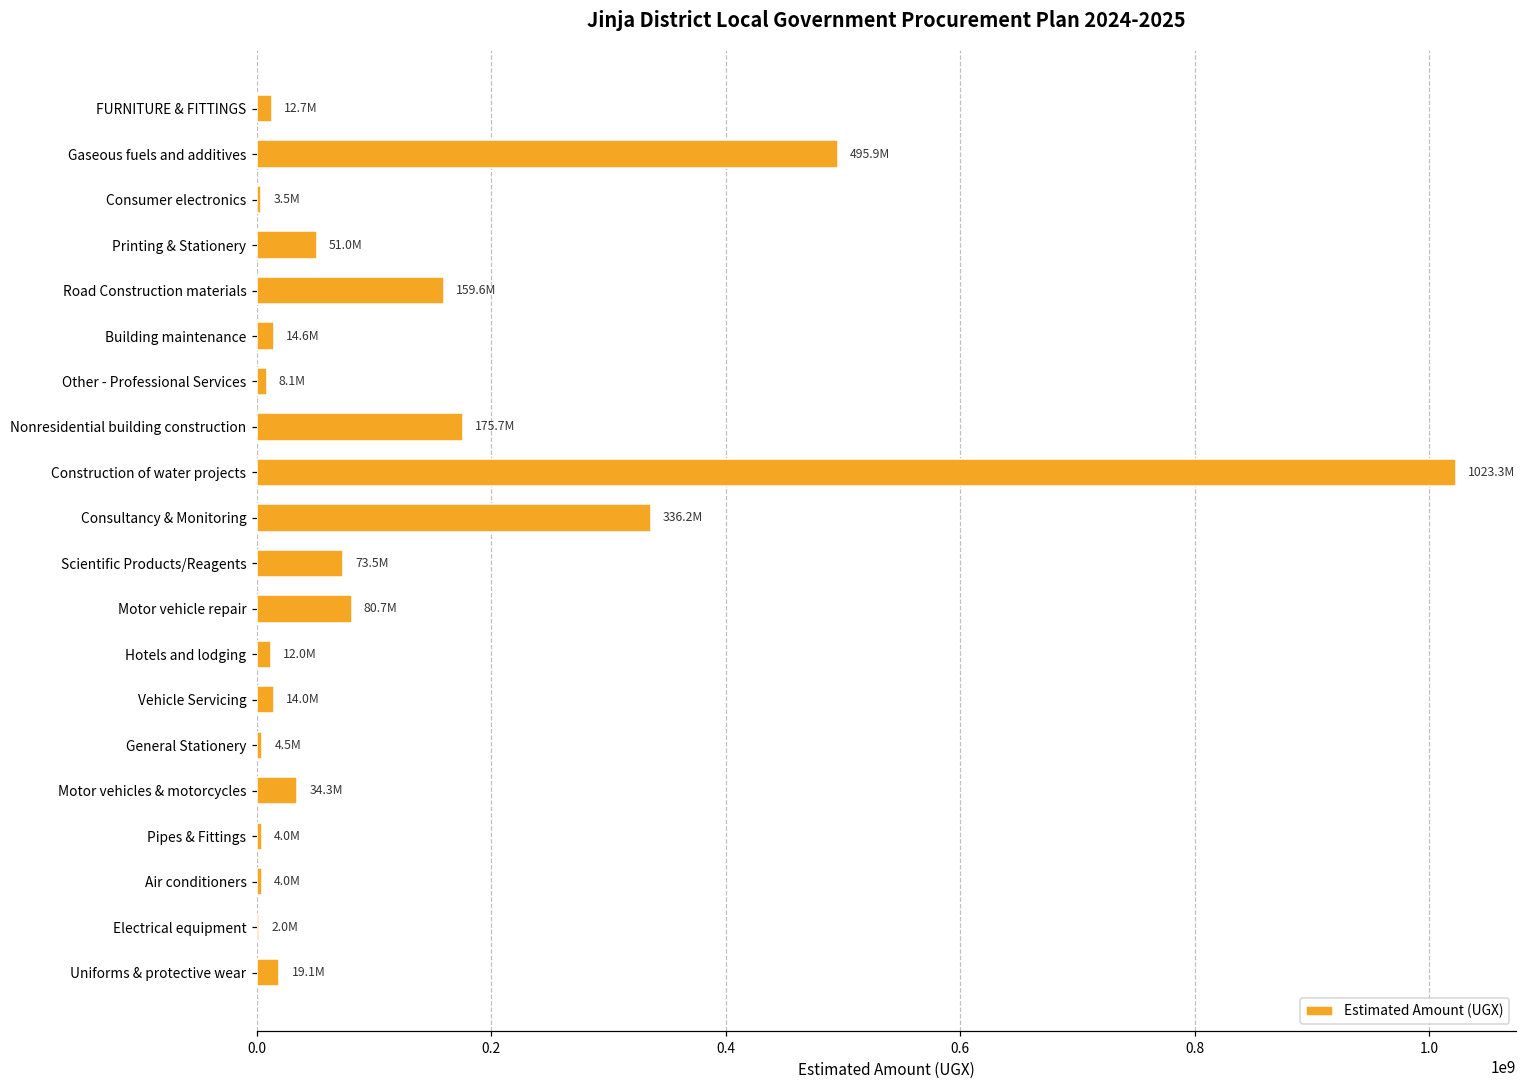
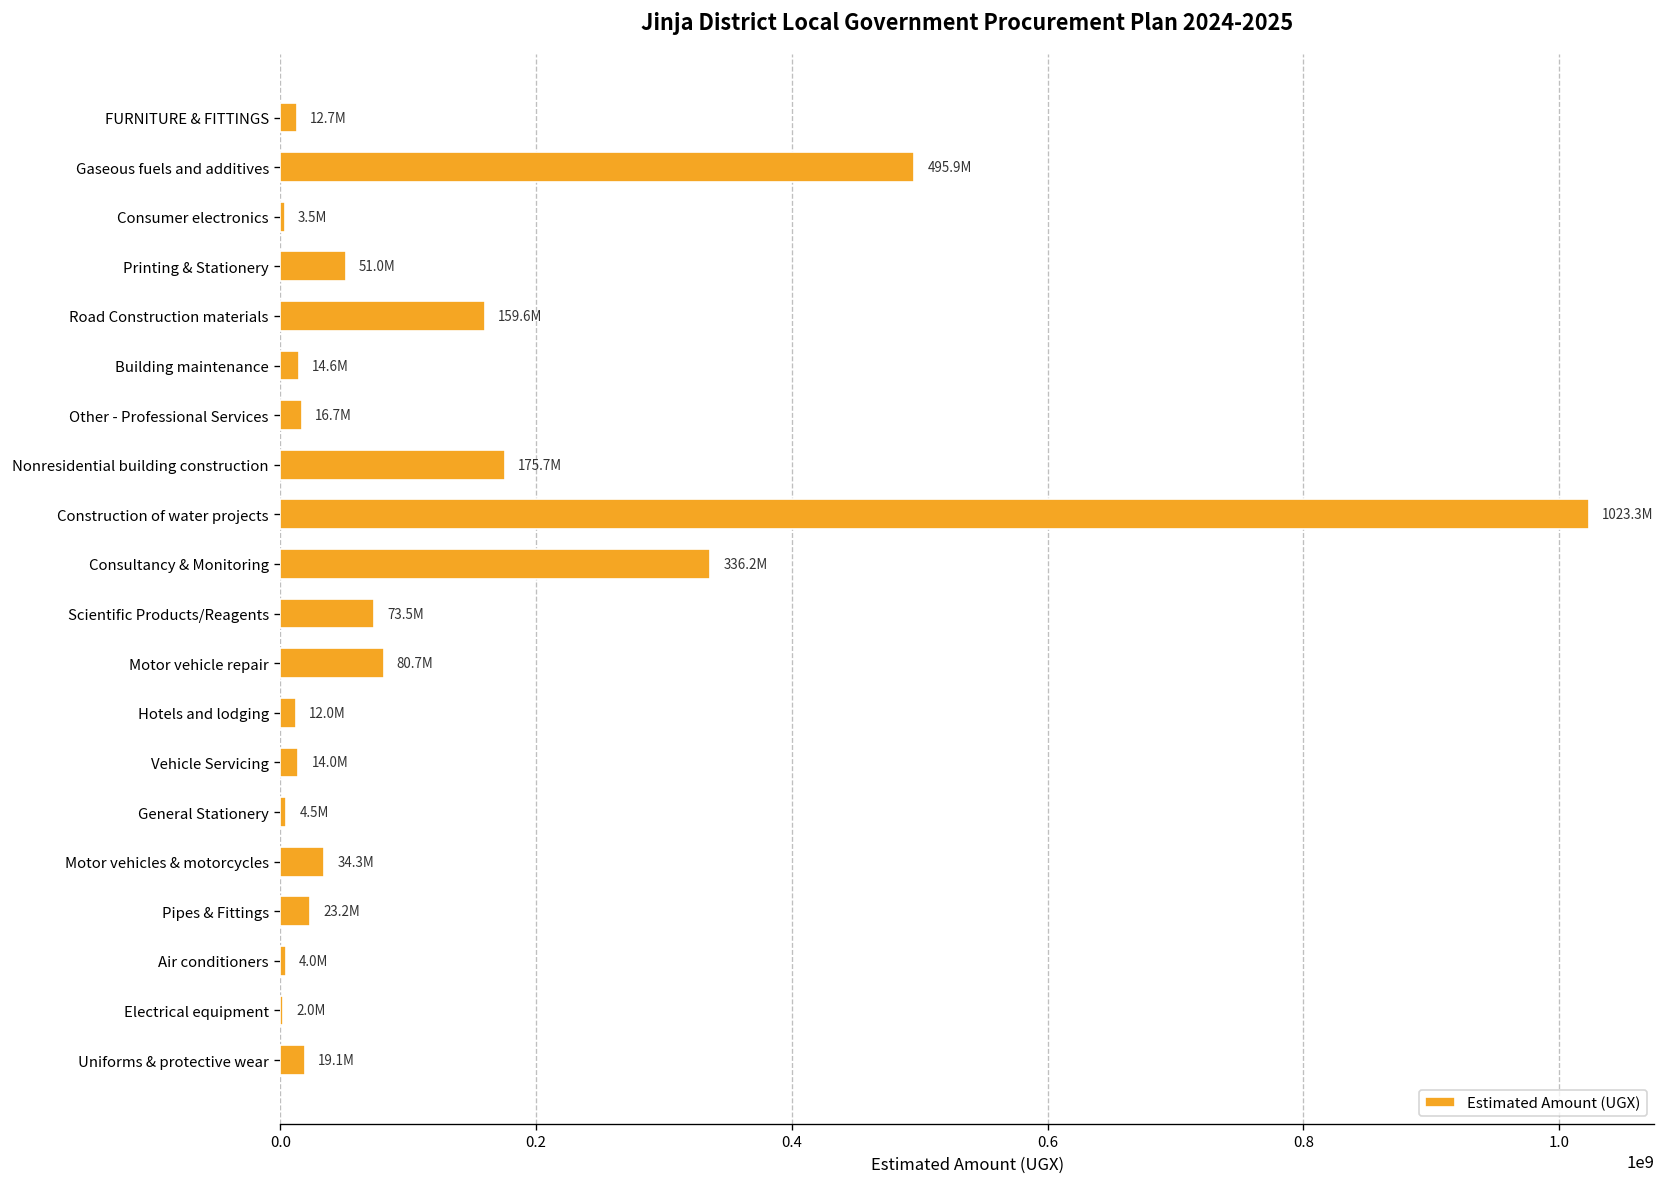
  {
    "FURNITURE & FITTINGS": "12.7M",
    "Gaseous fuels and additives": "495.9M",
    "Consumer electronics": "3.5M",
    "Printing & Stationery": "51.0M",
    "Road Construction materials": "159.6M",
    "Building maintenance": "14.6M",
-   "Other - Professional Services": "8.1M",
+   "Other - Professional Services": "16.7M",
    "Nonresidential building construction": "175.7M",
    "Construction of water projects": "1023.3M",
    "Consultancy & Monitoring": "336.2M",
    "Scientific Products/Reagents": "73.5M",
    "Motor vehicle repair": "80.7M",
    "Hotels and lodging": "12.0M",
    "Vehicle Servicing": "14.0M",
    "General Stationery": "4.5M",
    "Motor vehicles & motorcycles": "34.3M",
-   "Pipes & Fittings": "4.0M",
+   "Pipes & Fittings": "23.2M",
    "Air conditioners": "4.0M",
    "Electrical equipment": "2.0M",
    "Uniforms & protective wear": "19.1M"
  }
